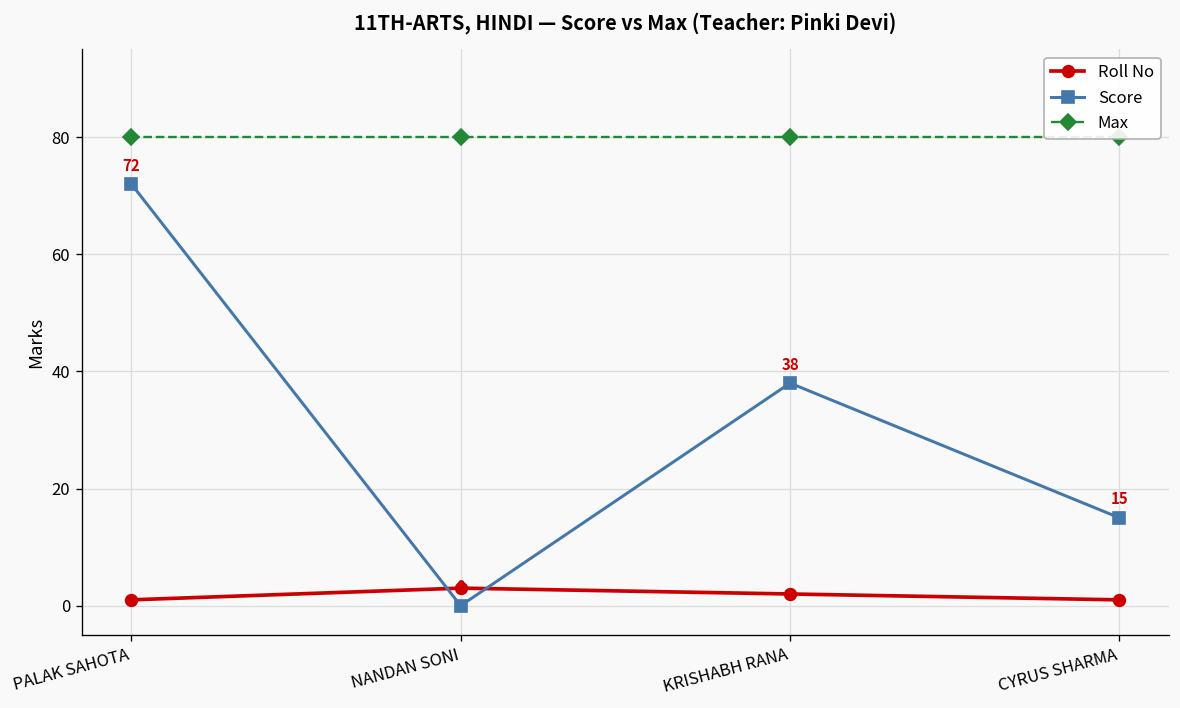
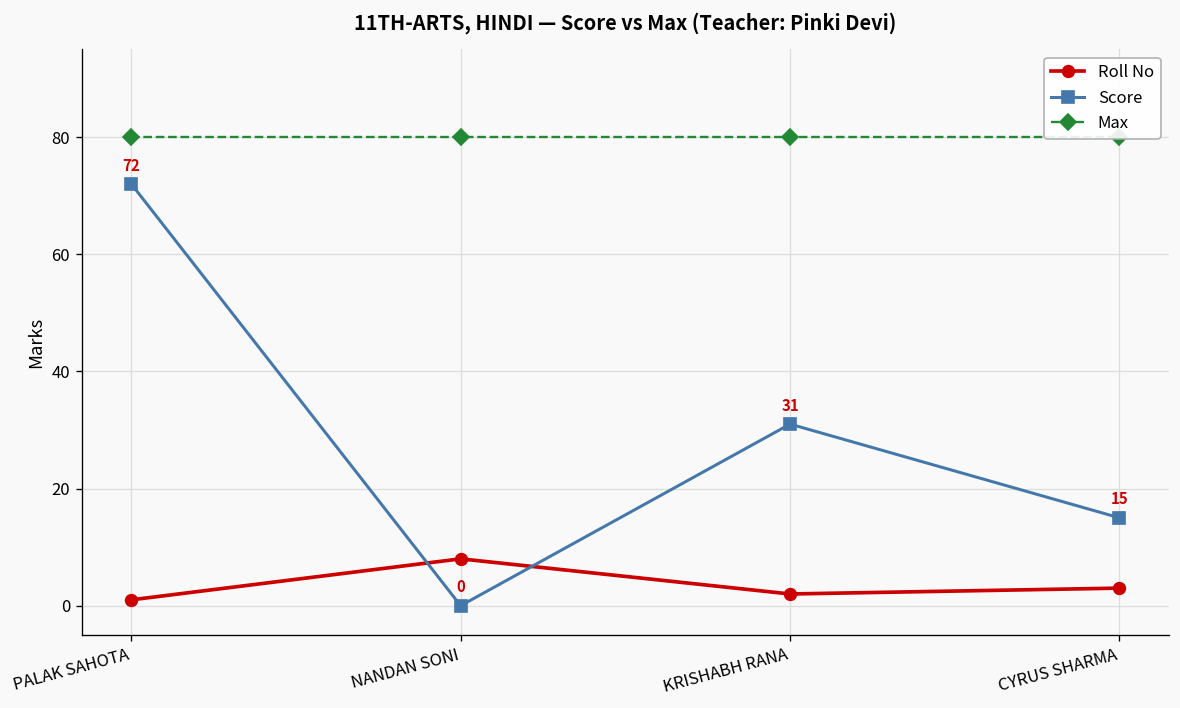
  {
    "Roll No": {
      "PALAK SAHOTA": 1,
-     "NANDAN SONI": 3,
+     "NANDAN SONI": 8,
      "KRISHABH RANA": 2,
-     "CYRUS SHARMA": 1
+     "CYRUS SHARMA": 3
    },
    "Score": {
      "PALAK SAHOTA": 72,
-     "KRISHABH RANA": 38,
+     "KRISHABH RANA": 31,
      "CYRUS SHARMA": 15
    },
    "Max": {
      "PALAK SAHOTA": 80,
      "NANDAN SONI": 80,
      "KRISHABH RANA": 80
    }
  }
